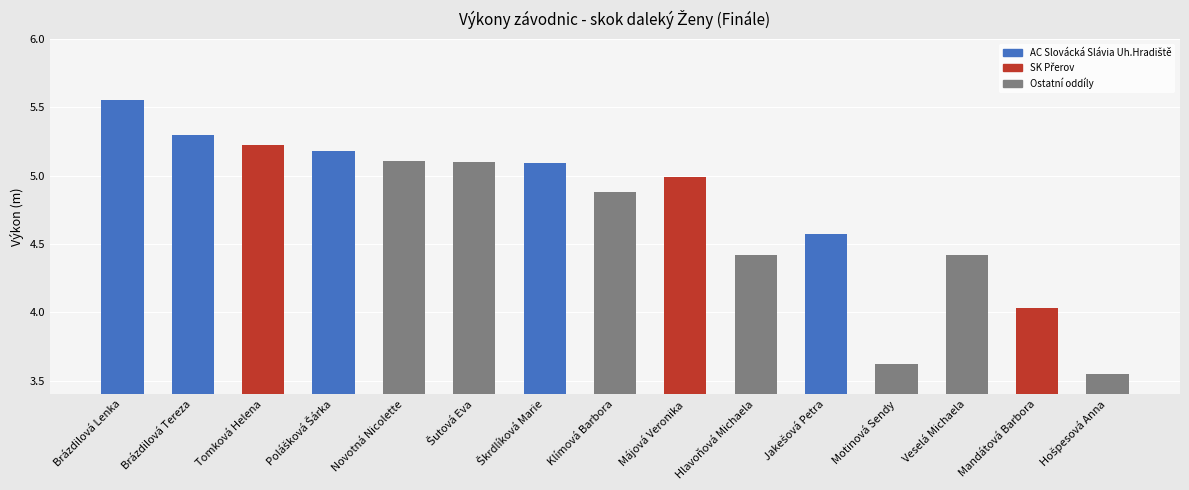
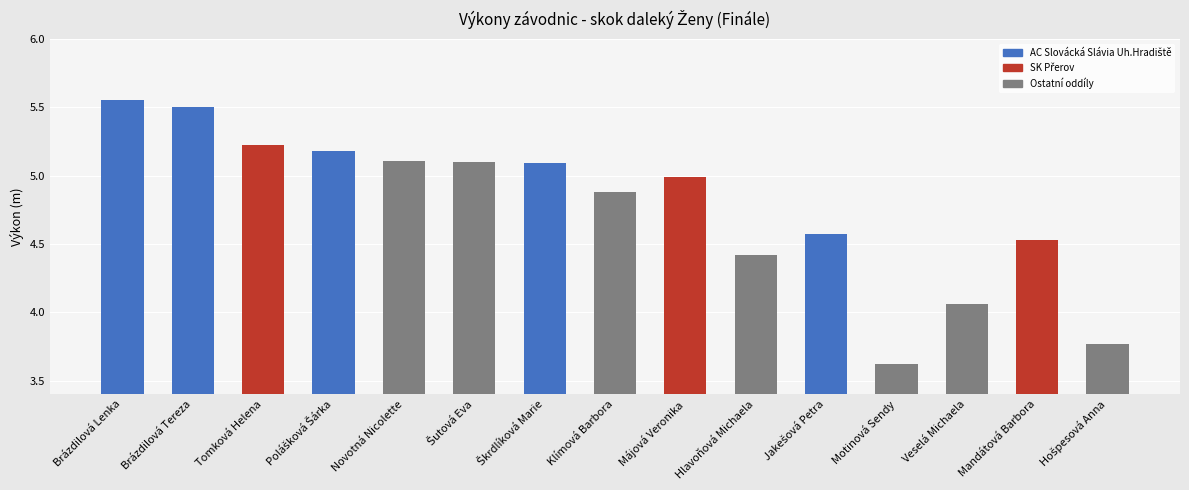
  {
    "Brázdilová Lenka": 5.55,
-   "Brázdilová Tereza": 5.3,
+   "Brázdilová Tereza": 5.5,
    "Tomková Helena": 5.22,
    "Polášková Šárka": 5.18,
    "Novotná Nicolette": 5.11,
    "Šutová Eva": 5.10,
    "Škrdlíková Marie": 5.09,
    "Klímová Barbora": 4.88,
    "Májová Veronika": 4.99,
    "Hlavoňová Michaela": 4.42,
    "Jakešová Petra": 4.57,
    "Motinová Sendy": 3.62,
-   "Veselá Michaela": 4.42,
-   "Mandátová Barbora": 4.03,
-   "Hošpesová Anna": 3.55
+   "Veselá Michaela": 4.06,
+   "Mandátová Barbora": 4.53,
+   "Hošpesová Anna": 3.77
  }
